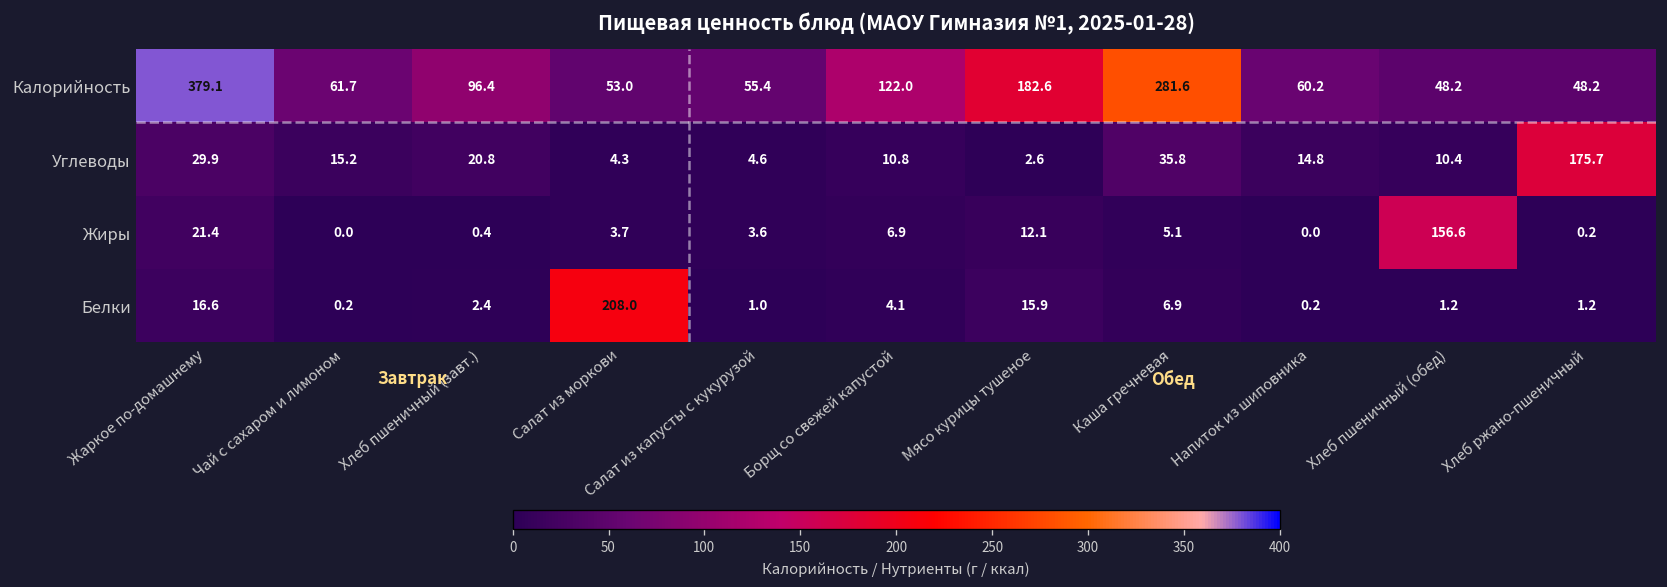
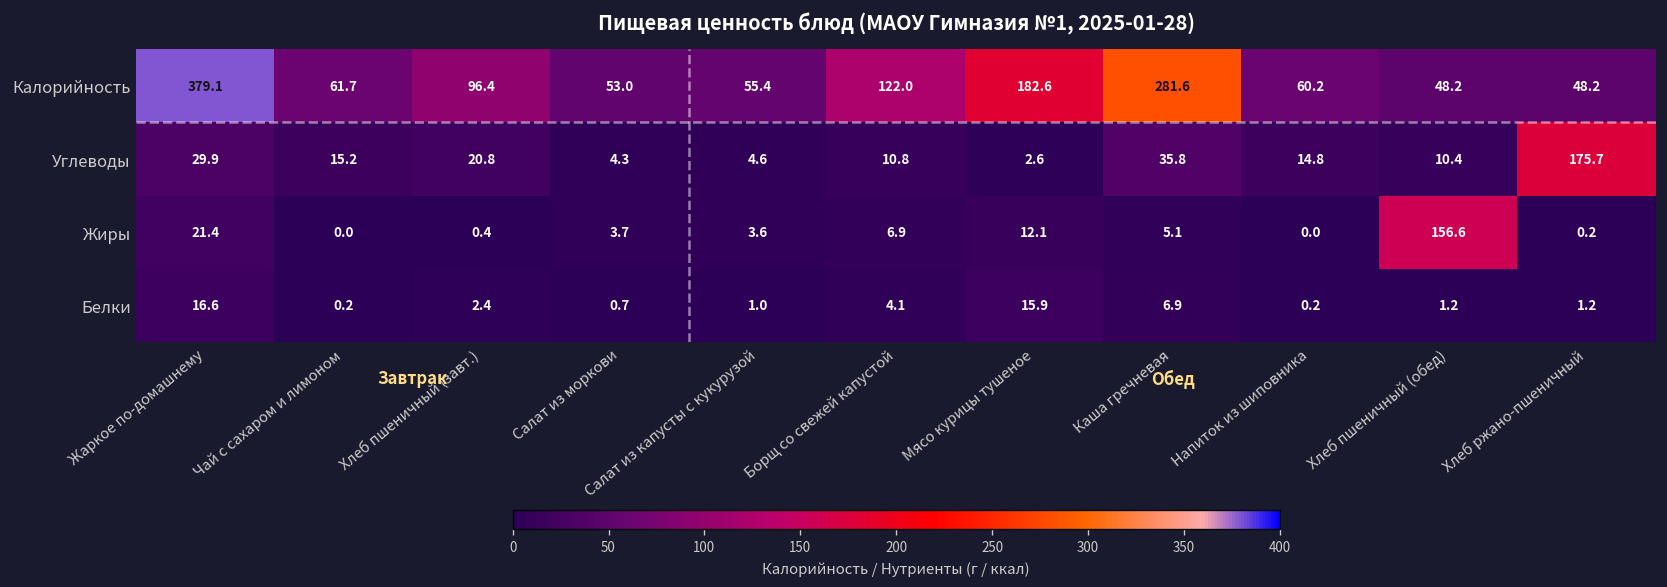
  {
    "Калорийность": {
      "Жаркое по-домашнему": 379.1,
      "Чай с сахаром и лимоном": 61.7,
      "Хлеб пшеничный (завт.)": 96.4,
      "Салат из моркови": 53.0,
      "Салат из капусты с кукурузой": 55.4,
      "Борщ со свежей капустой": 122.0,
      "Мясо курицы тушеное": 182.6,
      "Каша гречневая": 281.6,
      "Напиток из шиповника": 60.2,
      "Хлеб пшеничный (обед)": 48.2,
      "Хлеб ржано-пшеничный": 48.2
    },
    "Углеводы": {
      "Жаркое по-домашнему": 29.9,
      "Чай с сахаром и лимоном": 15.2,
      "Хлеб пшеничный (завт.)": 20.8,
      "Салат из моркови": 4.3,
      "Салат из капусты с кукурузой": 4.6,
      "Борщ со свежей капустой": 10.8,
      "Мясо курицы тушеное": 2.6,
      "Каша гречневая": 35.8,
      "Напиток из шиповника": 14.8,
      "Хлеб пшеничный (обед)": 10.4,
      "Хлеб ржано-пшеничный": 175.7
    },
    "Жиры": {
      "Жаркое по-домашнему": 21.4,
      "Чай с сахаром и лимоном": 0.0,
      "Хлеб пшеничный (завт.)": 0.4,
      "Салат из моркови": 3.7,
      "Салат из капусты с кукурузой": 3.6,
      "Борщ со свежей капустой": 6.9,
      "Мясо курицы тушеное": 12.1,
      "Каша гречневая": 5.1,
      "Напиток из шиповника": 0.0,
      "Хлеб пшеничный (обед)": 156.6,
      "Хлеб ржано-пшеничный": 0.2
    },
    "Белки": {
      "Жаркое по-домашнему": 16.6,
      "Чай с сахаром и лимоном": 0.2,
      "Хлеб пшеничный (завт.)": 2.4,
-     "Салат из моркови": 208.0,
+     "Салат из моркови": 0.7,
      "Салат из капусты с кукурузой": 1.0,
      "Борщ со свежей капустой": 4.1,
      "Мясо курицы тушеное": 15.9,
      "Каша гречневая": 6.9,
      "Напиток из шиповника": 0.2,
      "Хлеб пшеничный (обед)": 1.2,
      "Хлеб ржано-пшеничный": 1.2
    }
  }
